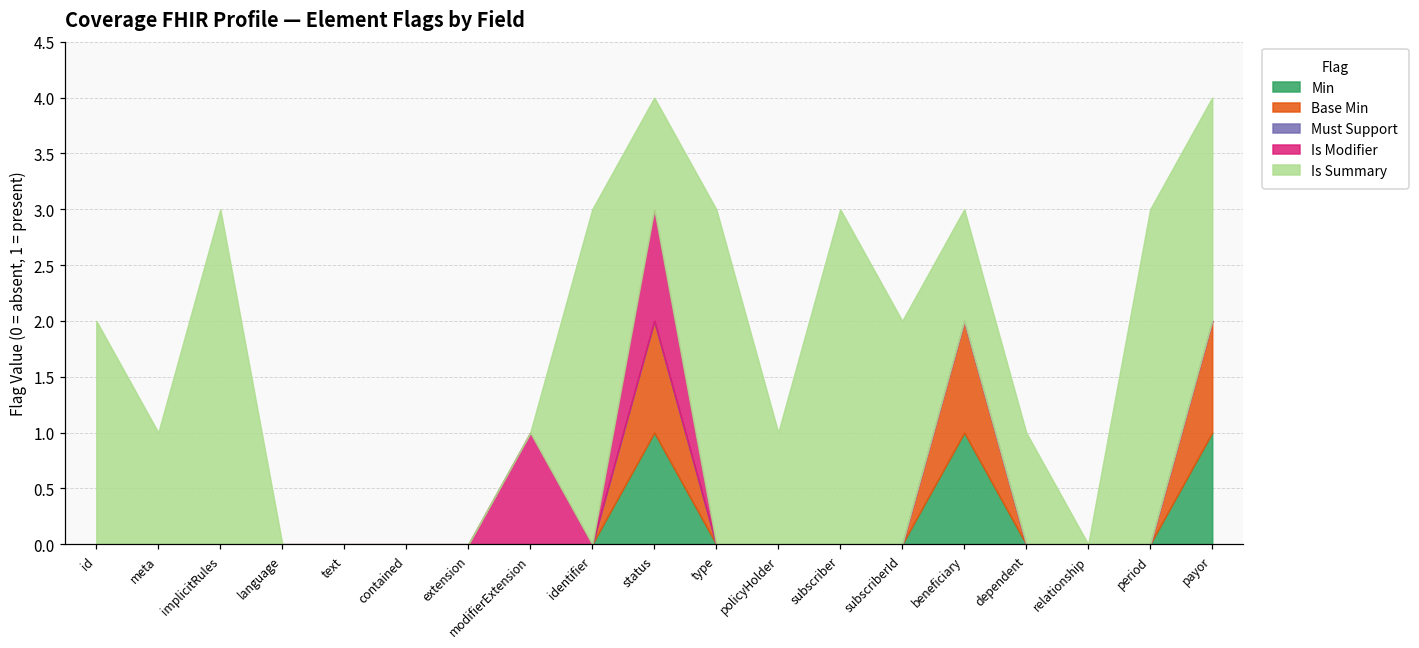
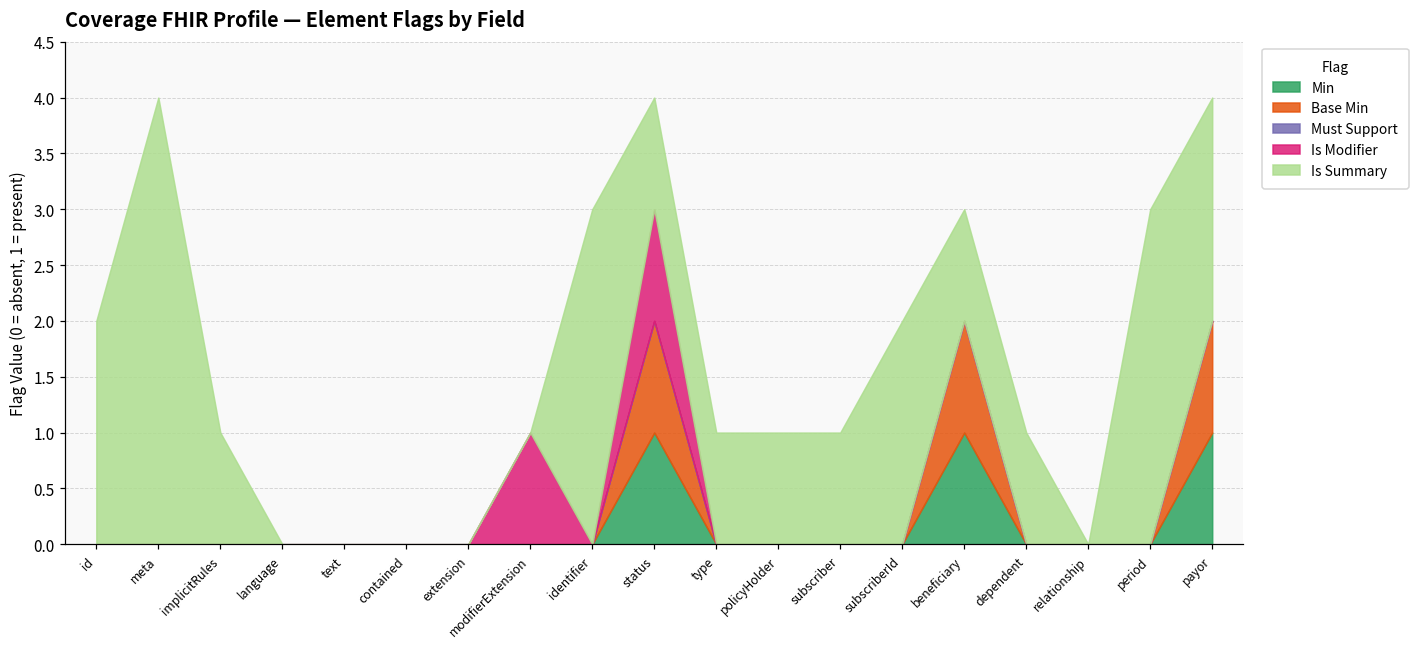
  {
    "Min": {
      "status": 1,
      "beneficiary": 1,
      "payor": 1
    },
    "Is Summary": {
      "id": 2,
-     "meta": 1,
-     "implicitRules": 3,
+     "meta": 4,
+     "implicitRules": 1,
      "identifier": 3,
      "status": 1,
-     "type": 3,
+     "type": 1,
      "policyHolder": 1,
-     "subscriber": 3,
+     "subscriber": 1,
      "subscriberId": 2,
      "beneficiary": 1,
      "dependent": 1,
      "period": 3,
      "payor": 2
    }
  }
